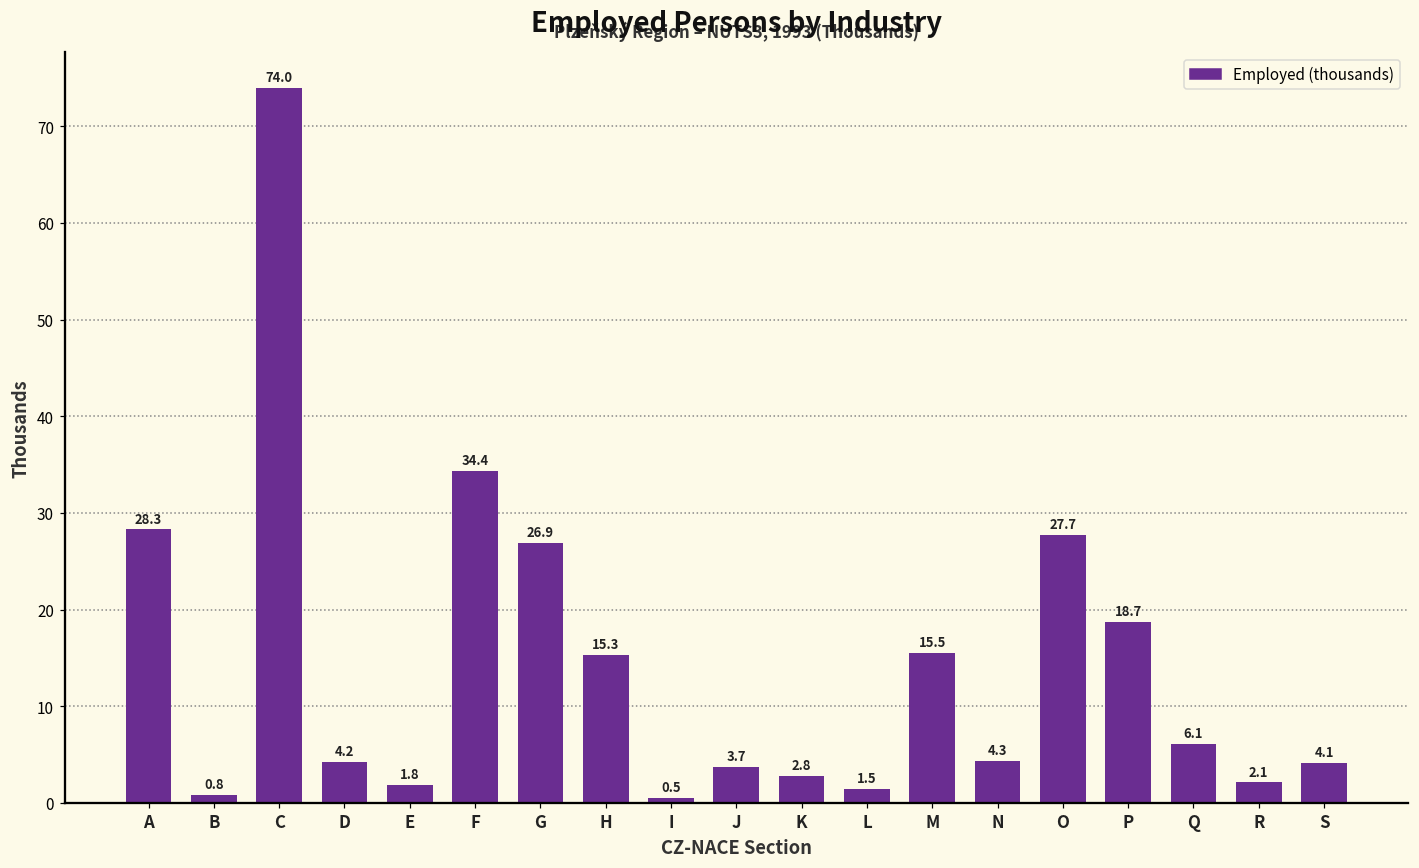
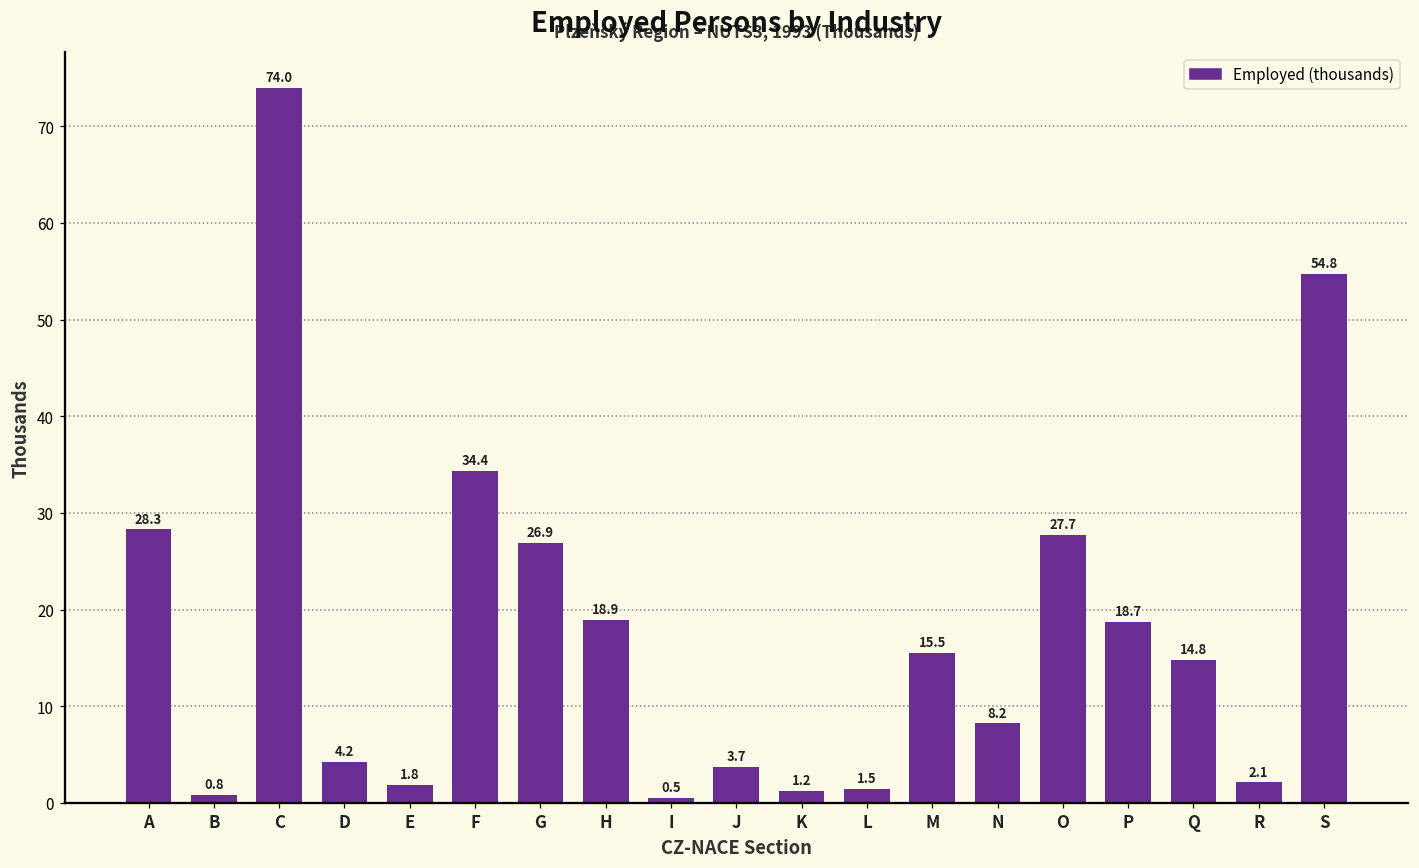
  {
    "A": 28.3,
    "B": 0.8,
    "C": 74.0,
    "D": 4.2,
    "E": 1.8,
    "F": 34.4,
    "G": 26.9,
-   "H": 15.3,
+   "H": 18.9,
    "I": 0.5,
    "J": 3.7,
-   "K": 2.8,
+   "K": 1.2,
    "L": 1.5,
    "M": 15.5,
-   "N": 4.3,
+   "N": 8.2,
    "O": 27.7,
    "P": 18.7,
-   "Q": 6.1,
+   "Q": 14.8,
    "R": 2.1,
-   "S": 4.1
+   "S": 54.8
  }
